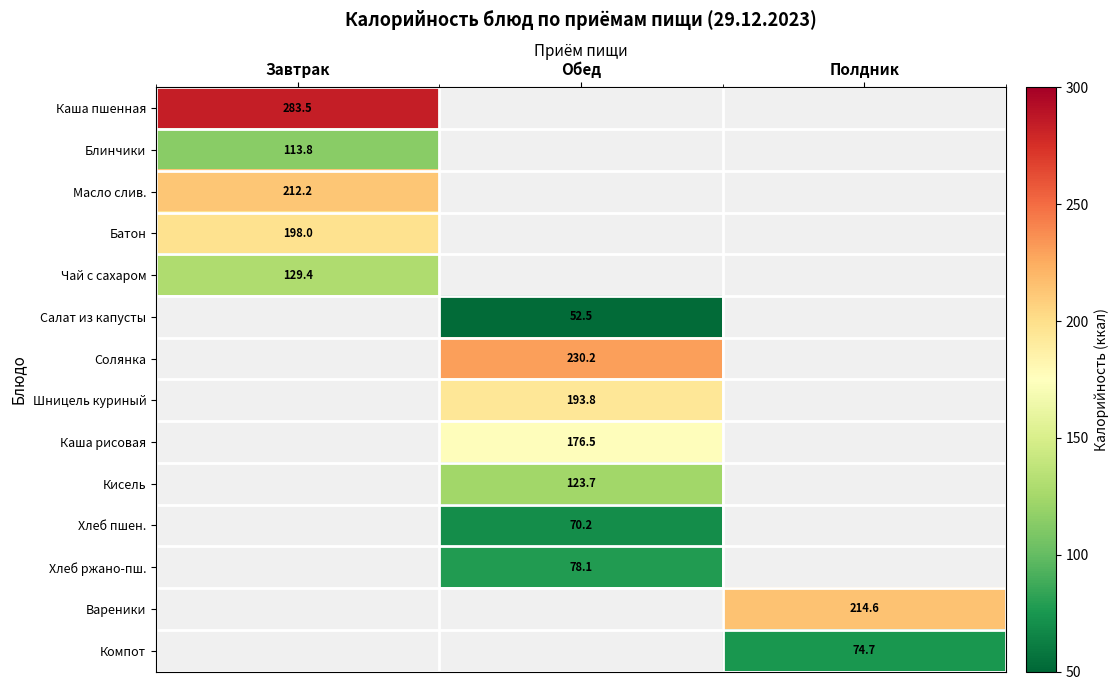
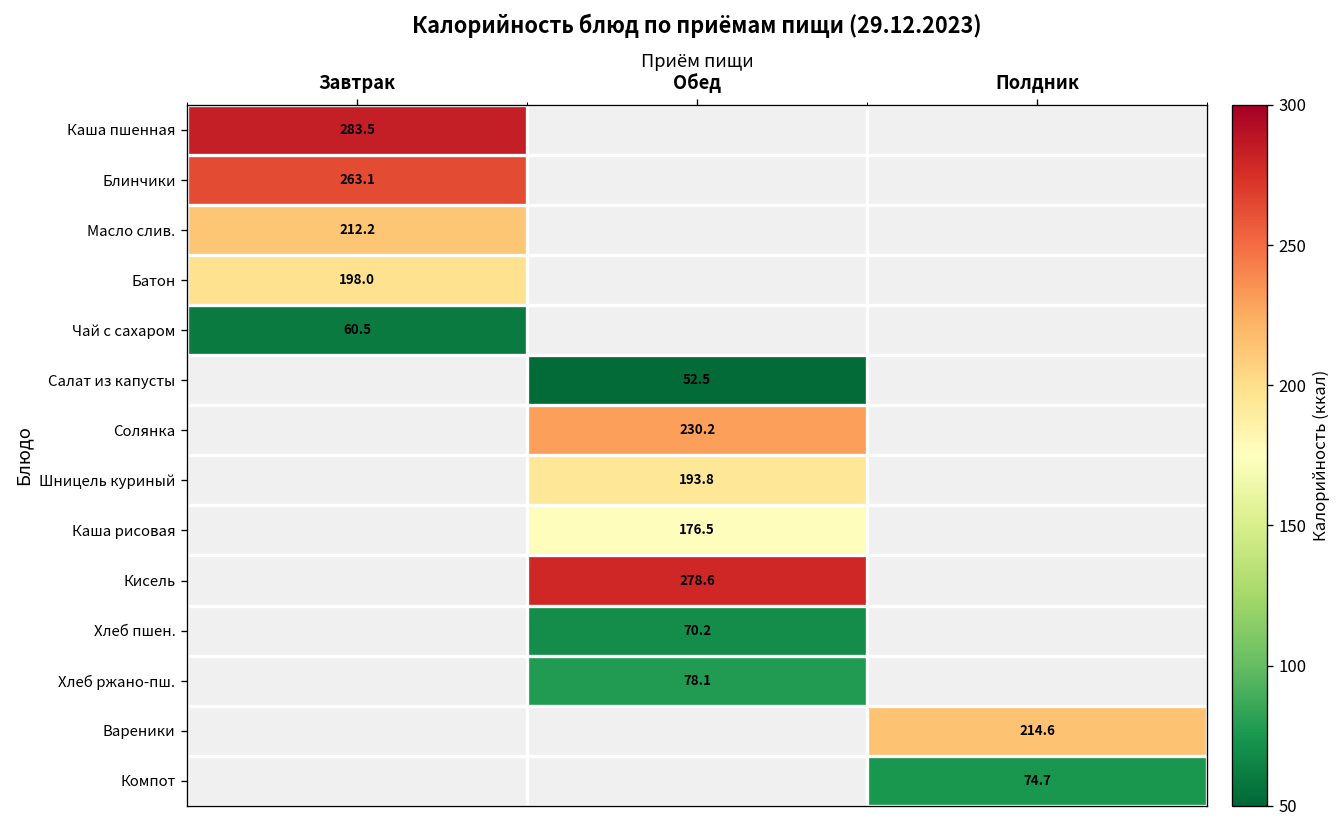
  {
    "Каша пшенная": {
      "Завтрак": 283.5
    },
    "Блинчики": {
-     "Завтрак": 113.8
+     "Завтрак": 263.1
    },
    "Масло слив.": {
      "Завтрак": 212.2
    },
    "Батон": {
      "Завтрак": 198.0
    },
    "Чай с сахаром": {
-     "Завтрак": 129.4
+     "Завтрак": 60.5
    },
    "Салат из капусты": {
      "Обед": 52.5
    },
    "Солянка": {
      "Обед": 230.2
    },
    "Шницель куриный": {
      "Обед": 193.8
    },
    "Каша рисовая": {
      "Обед": 176.5
    },
    "Кисель": {
-     "Обед": 123.7
+     "Обед": 278.6
    },
    "Хлеб пшен.": {
      "Обед": 70.2
    },
    "Хлеб ржано-пш.": {
      "Обед": 78.1
    },
    "Вареники": {
      "Полдник": 214.6
    },
    "Компот": {
      "Полдник": 74.7
    }
  }
